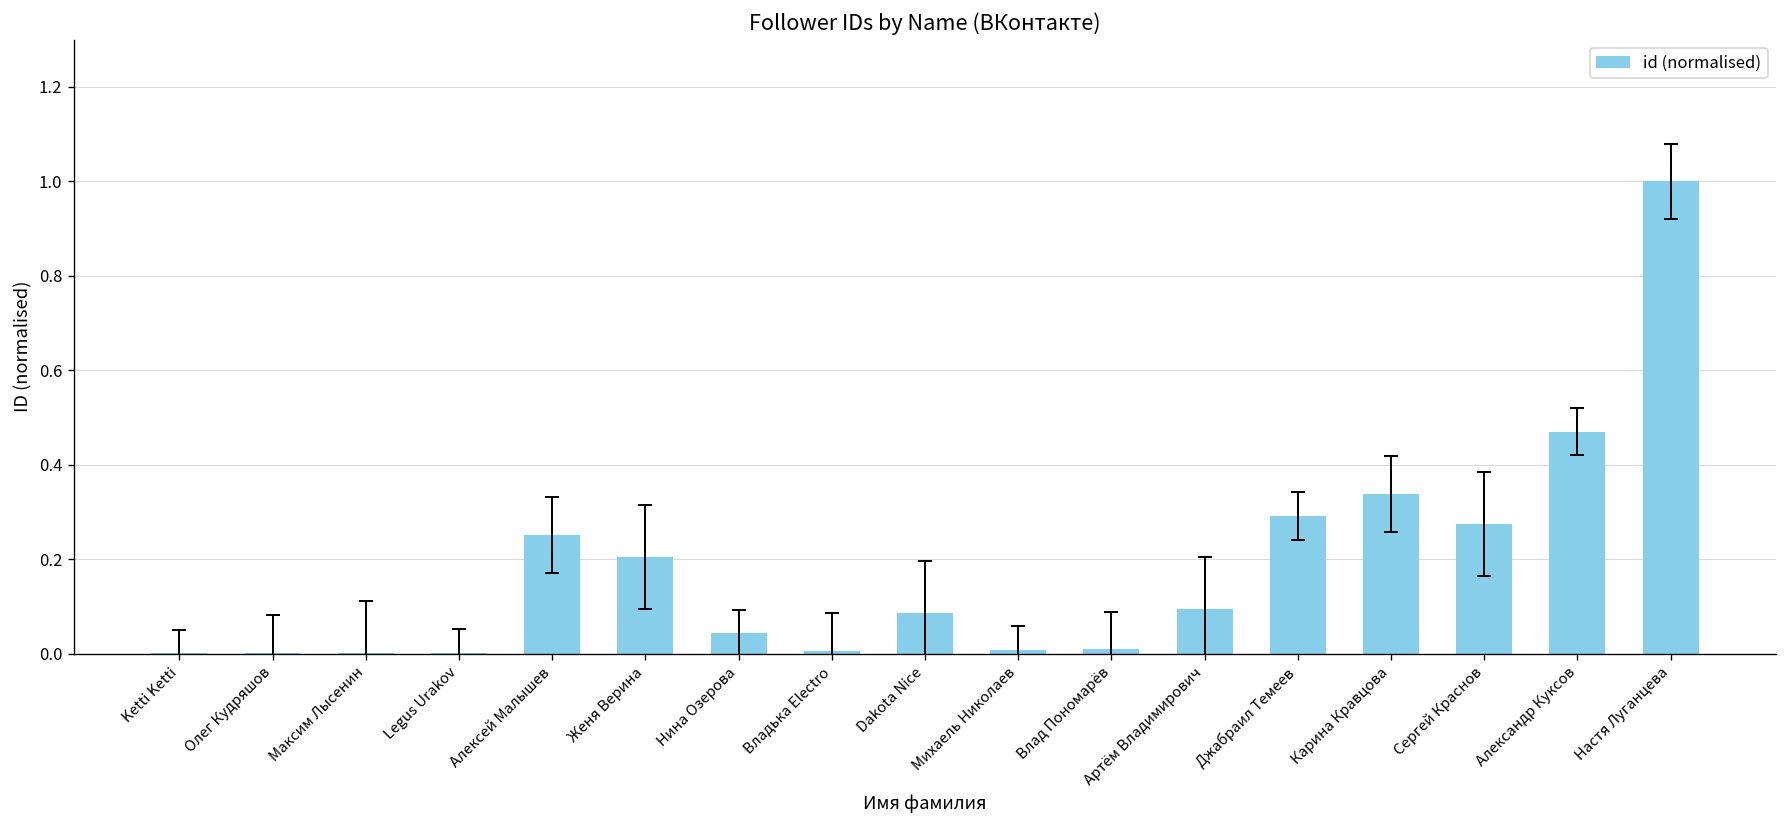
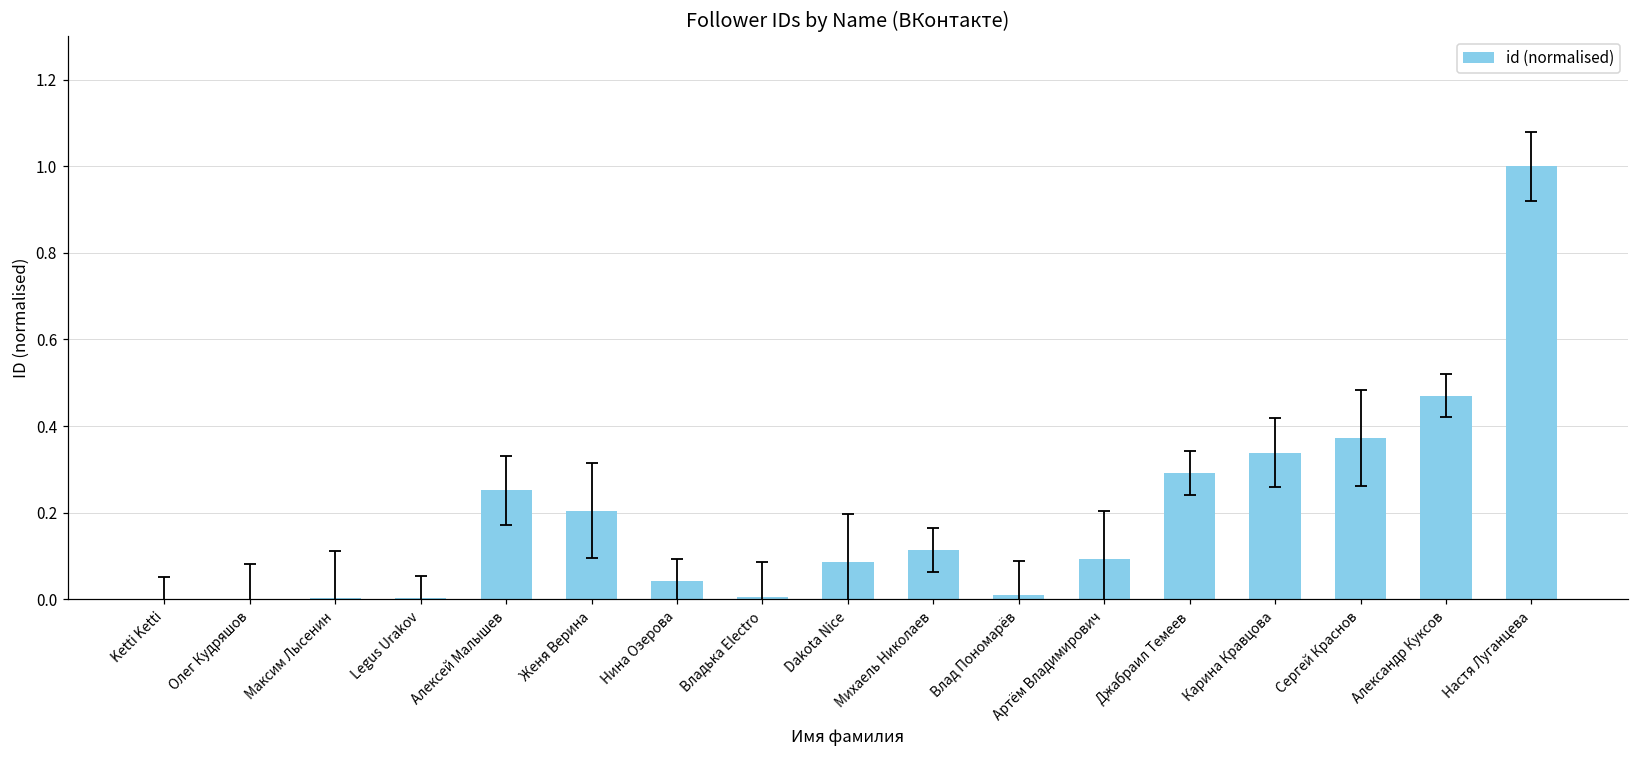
  {
    "id (normalised)": {
      "Алексей Малышев": 0.25,
      "Женя Верина": 0.20,
      "Нина Озерова": 0.04,
      "Владька Electro": 0.01,
      "Dakota Nice": 0.09,
-     "Михаель Николаев": 0.01,
+     "Михаель Николаев": 0.11,
      "Влад Пономарёв": 0.01,
      "Артём Владимирович": 0.09,
      "Джабраил Темеев": 0.29,
      "Карина Кравцова": 0.34,
-     "Сергей Краснов": 0.27,
+     "Сергей Краснов": 0.37,
      "Александр Куксов": 0.47,
      "Настя Луганцева": 1.00
    }
  }
